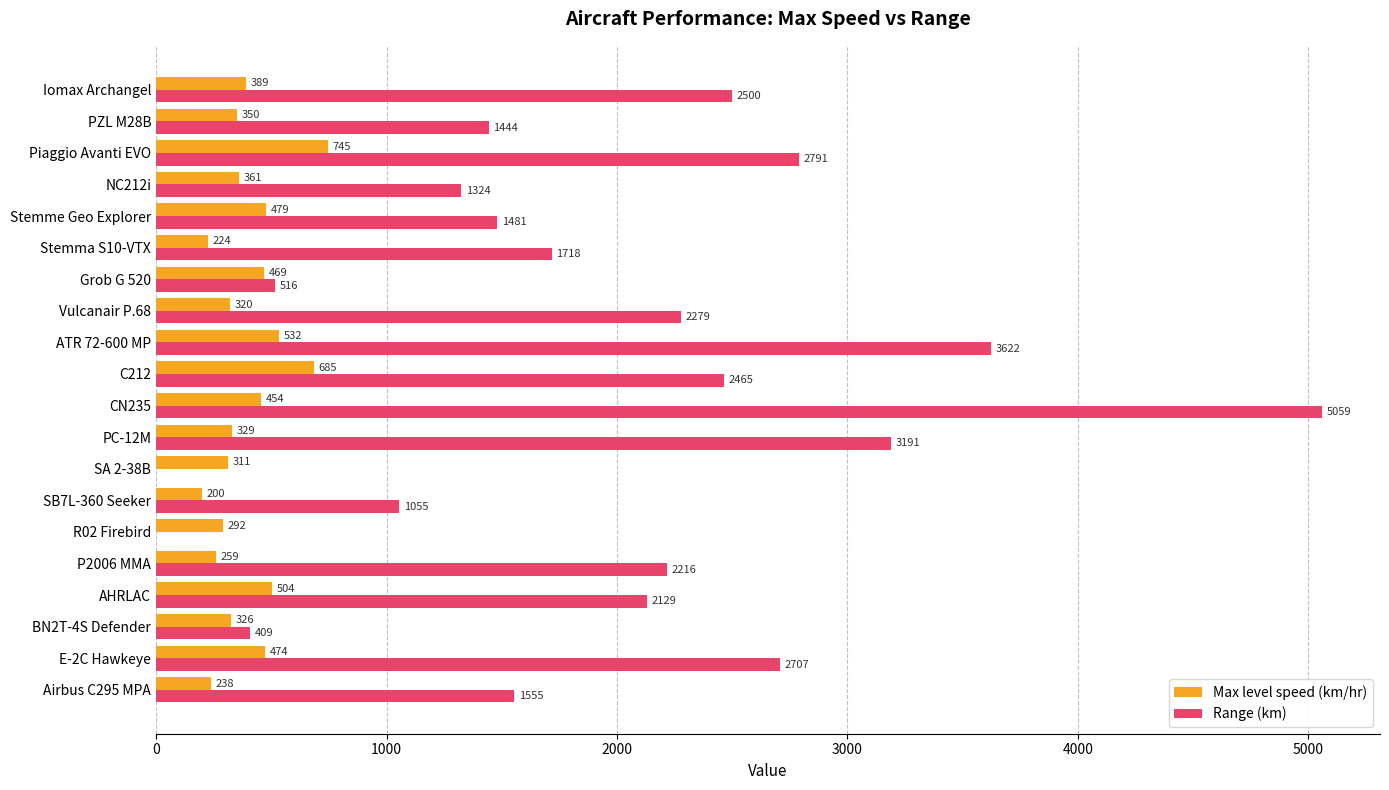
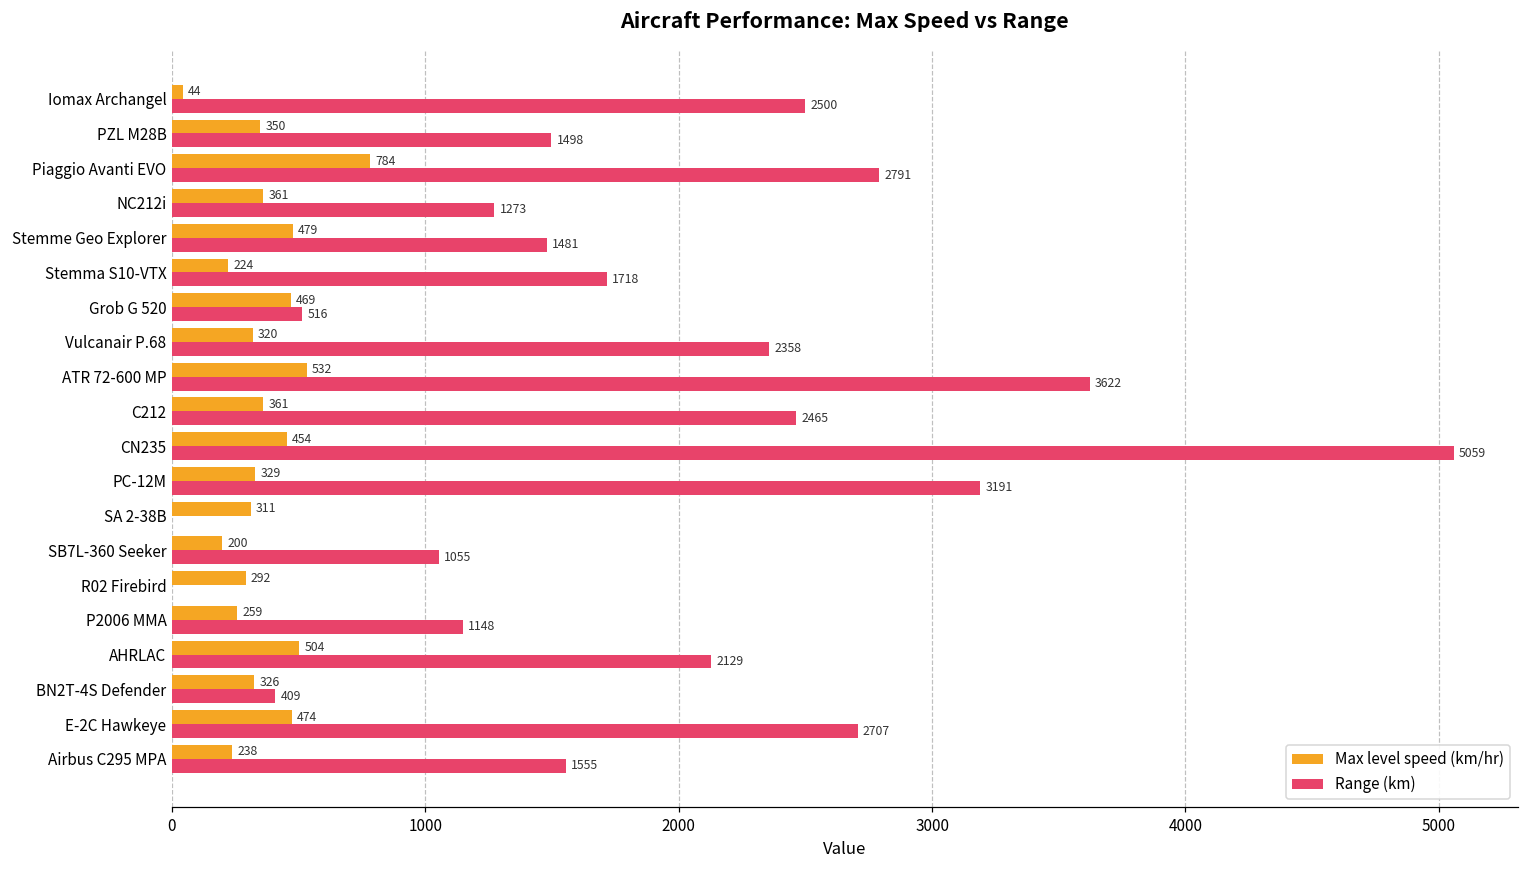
  {
    "Max level speed (km/hr)": {
-     "Iomax Archangel": 389,
+     "Iomax Archangel": 44,
      "PZL M28B": 350,
-     "Piaggio Avanti EVO": 745,
+     "Piaggio Avanti EVO": 784,
      "NC212i": 361,
      "Stemme Geo Explorer": 479,
      "Stemma S10-VTX": 224,
      "Grob G 520": 469,
      "Vulcanair P.68": 320,
      "ATR 72-600 MP": 532,
-     "C212": 685,
+     "C212": 361,
      "CN235": 454,
      "PC-12M": 329,
      "SA 2-38B": 311,
      "SB7L-360 Seeker": 200,
      "R02 Firebird": 292,
      "P2006 MMA": 259,
      "AHRLAC": 504,
      "BN2T-4S Defender": 326,
      "E-2C Hawkeye": 474,
      "Airbus C295 MPA": 238
    },
    "Range (km)": {
      "Iomax Archangel": 2500,
-     "PZL M28B": 1444,
+     "PZL M28B": 1498,
      "Piaggio Avanti EVO": 2791,
-     "NC212i": 1324,
+     "NC212i": 1273,
      "Stemme Geo Explorer": 1481,
      "Stemma S10-VTX": 1718,
      "Grob G 520": 516,
-     "Vulcanair P.68": 2279,
+     "Vulcanair P.68": 2358,
      "ATR 72-600 MP": 3622,
      "C212": 2465,
      "CN235": 5059,
      "PC-12M": 3191,
      "SB7L-360 Seeker": 1055,
-     "P2006 MMA": 2216,
+     "P2006 MMA": 1148,
      "AHRLAC": 2129,
      "BN2T-4S Defender": 409,
      "E-2C Hawkeye": 2707,
      "Airbus C295 MPA": 1555
    }
  }
